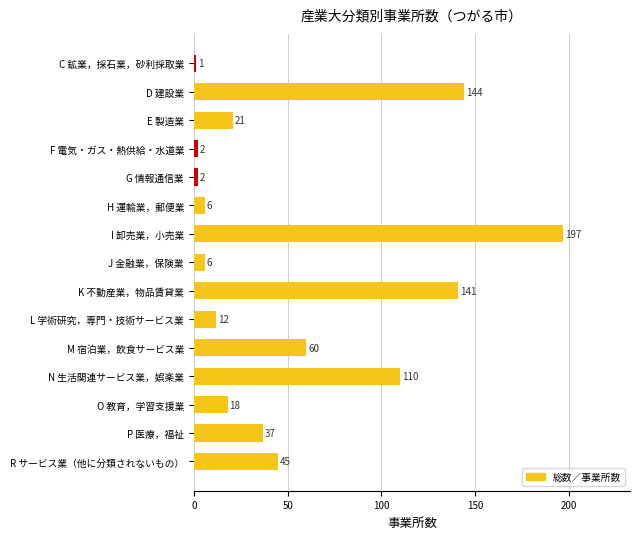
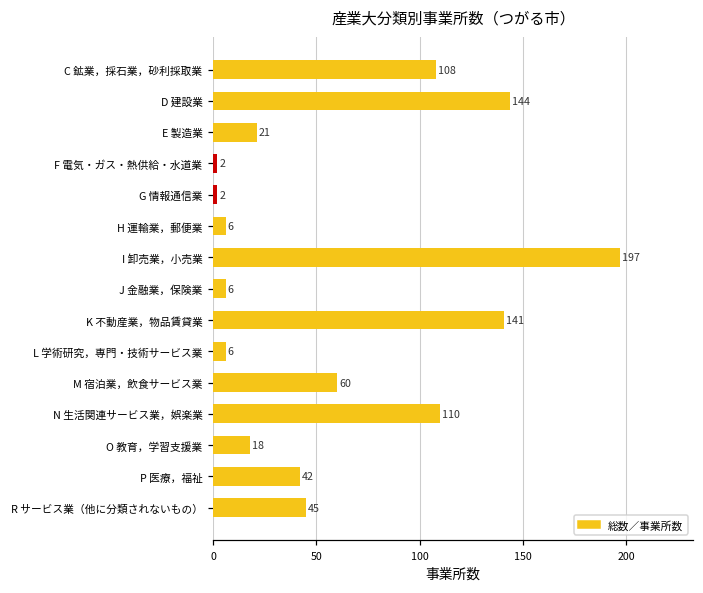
  {
-   "C 鉱業，採石業，砂利採取業": 1,
+   "C 鉱業，採石業，砂利採取業": 108,
    "D 建設業": 144,
    "E 製造業": 21,
    "F 電気・ガス・熱供給・水道業": 2,
    "G 情報通信業": 2,
    "H 運輸業，郵便業": 6,
    "I 卸売業，小売業": 197,
    "J 金融業，保険業": 6,
    "K 不動産業，物品賃貸業": 141,
-   "L 学術研究，専門・技術サービス業": 12,
+   "L 学術研究，専門・技術サービス業": 6,
    "M 宿泊業，飲食サービス業": 60,
    "N 生活関連サービス業，娯楽業": 110,
    "O 教育，学習支援業": 18,
-   "P 医療，福祉": 37,
+   "P 医療，福祉": 42,
    "R サービス業（他に分類されないもの）": 45
  }
